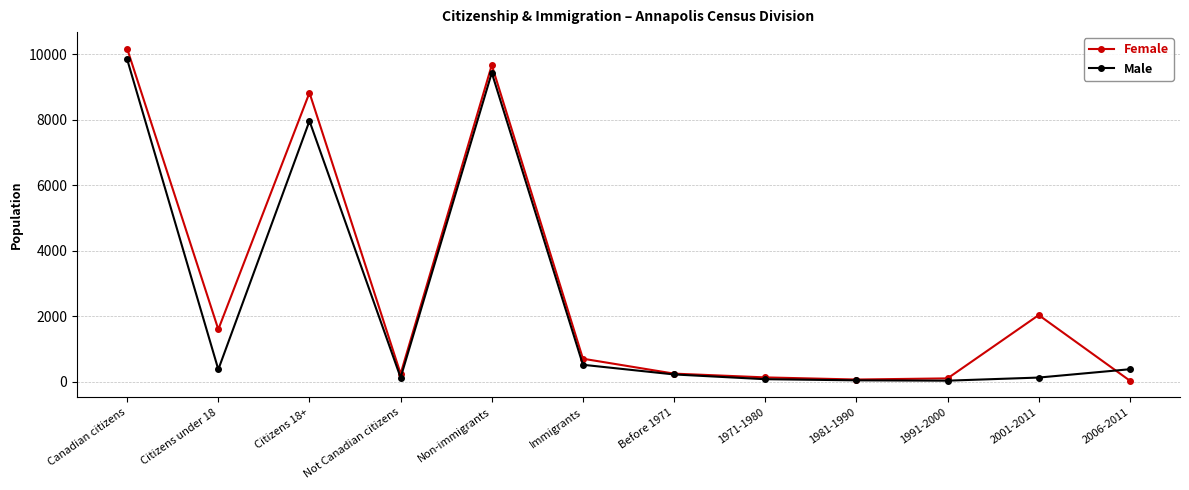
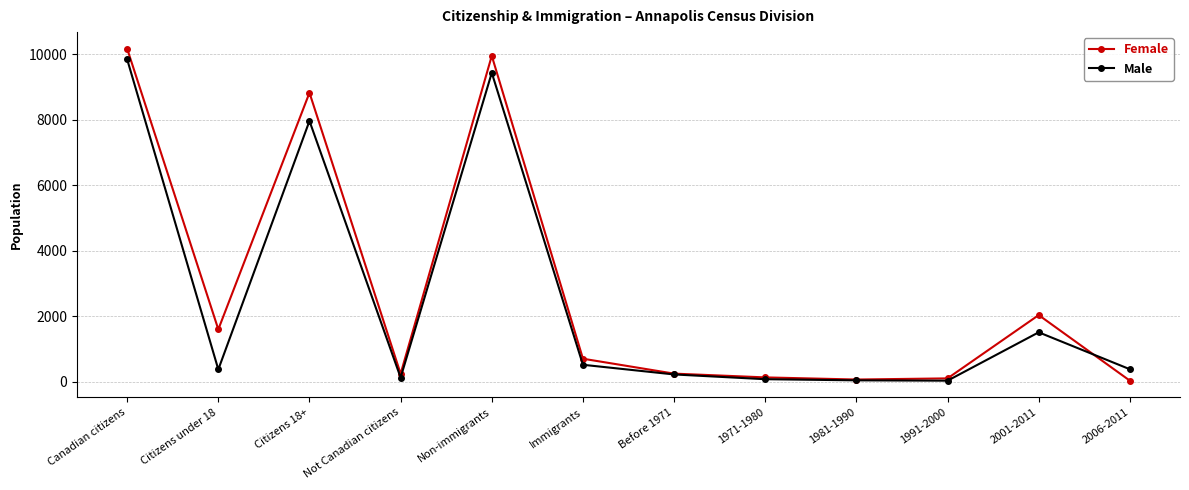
  {
    "Female": {
      "Canadian citizens": 10200,
      "Citizens under 18": 1600,
      "Citizens 18+": 8800,
      "Not Canadian citizens": 200,
-     "Non-immigrants": 9700,
+     "Non-immigrants": 9900,
      "Immigrants": 700,
      "2001-2011": 2000,
      "2006-2011": 0
    },
    "Male": {
      "Canadian citizens": 9800,
      "Citizens under 18": 400,
      "Citizens 18+": 8000,
      "Not Canadian citizens": 100,
      "Non-immigrants": 9400,
      "Immigrants": 500,
-     "2001-2011": 100,
+     "2001-2011": 1500,
      "2006-2011": 400
    }
  }
